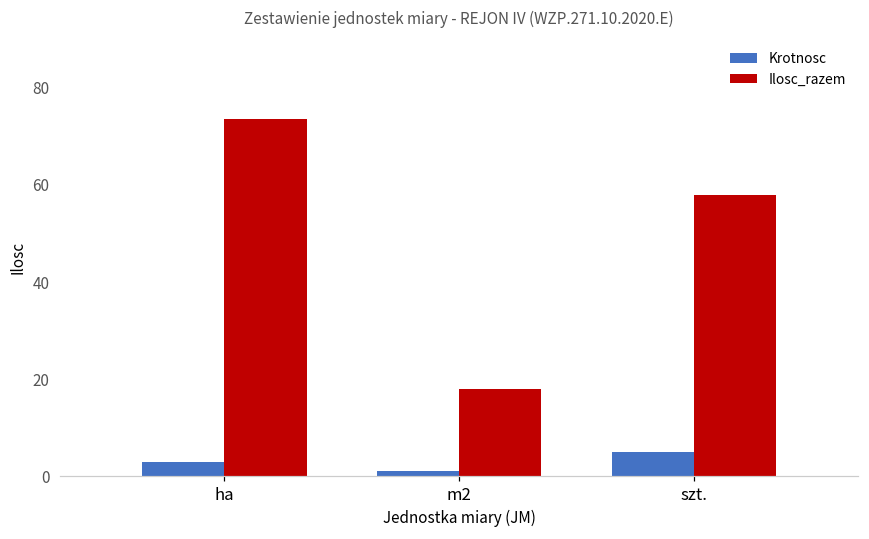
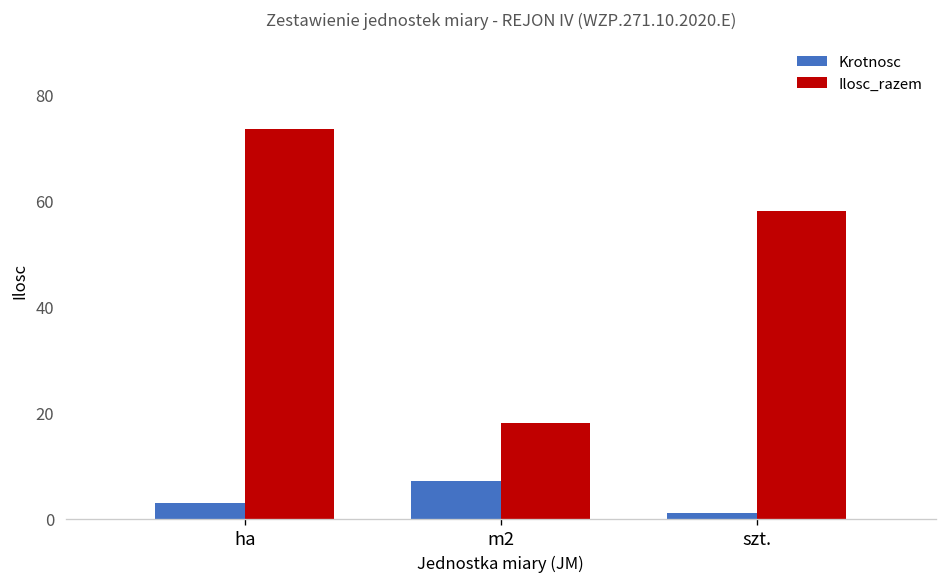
  {
    "Krotnosc": {
      "ha": 3,
-     "m2": 1,
-     "szt.": 5
+     "m2": 7,
+     "szt.": 1
    },
    "Ilosc_razem": {
      "ha": 73,
      "m2": 18,
      "szt.": 58
    }
  }
